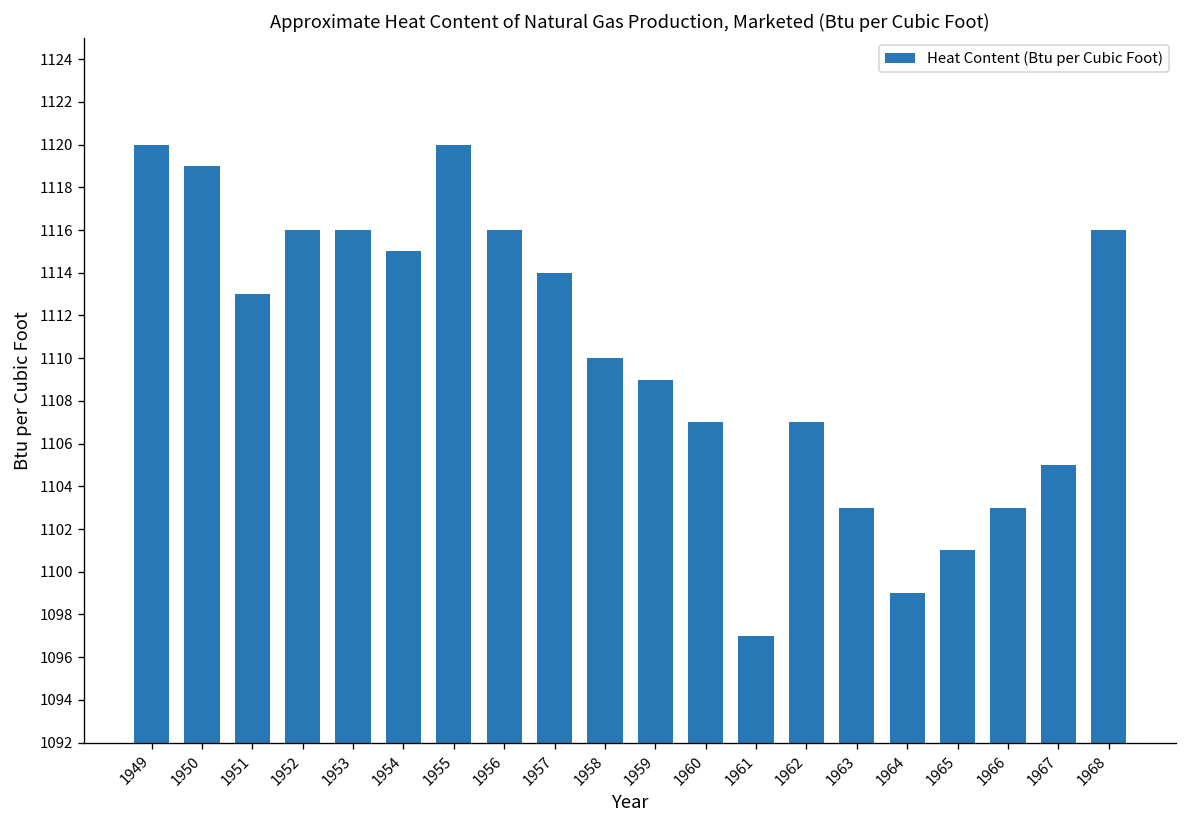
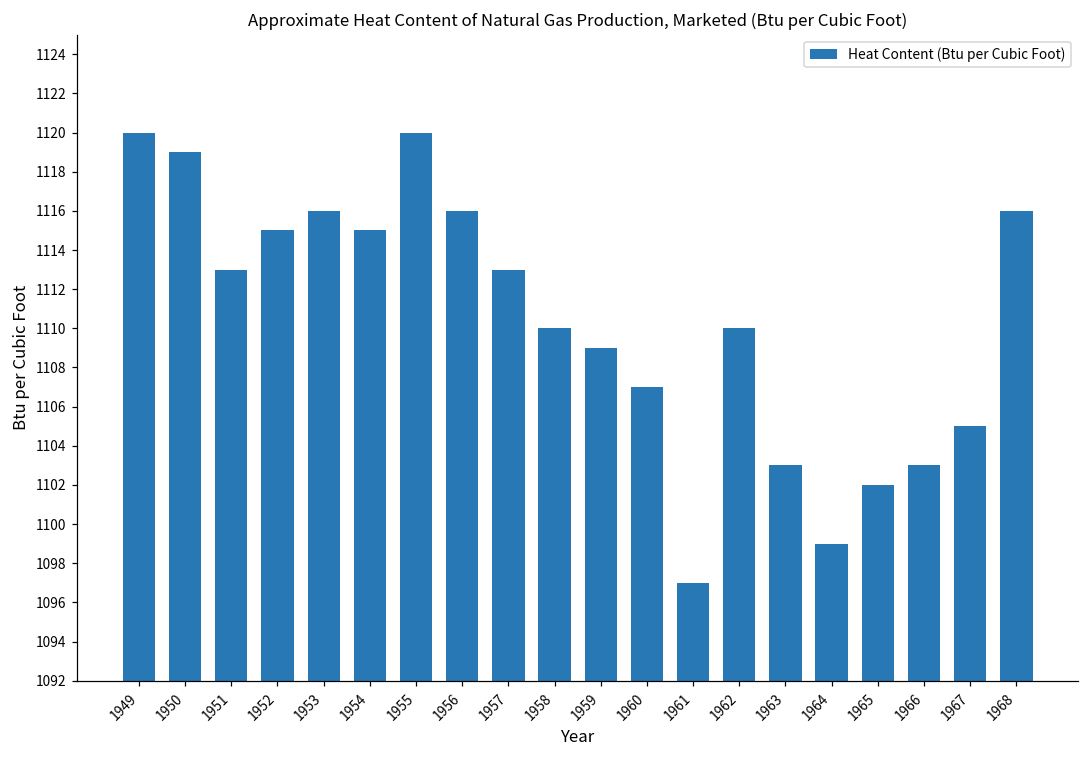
  {
    "1949": 1120,
    "1950": 1119,
    "1951": 1113,
-   "1952": 1116,
+   "1952": 1115,
    "1953": 1116,
    "1954": 1115,
    "1955": 1120,
    "1956": 1116,
-   "1957": 1114,
+   "1957": 1113,
    "1958": 1110,
    "1959": 1109,
    "1960": 1107,
    "1961": 1097,
-   "1962": 1107,
+   "1962": 1110,
    "1963": 1103,
    "1964": 1099,
-   "1965": 1101,
+   "1965": 1102,
    "1966": 1103,
    "1967": 1105,
    "1968": 1116
  }
